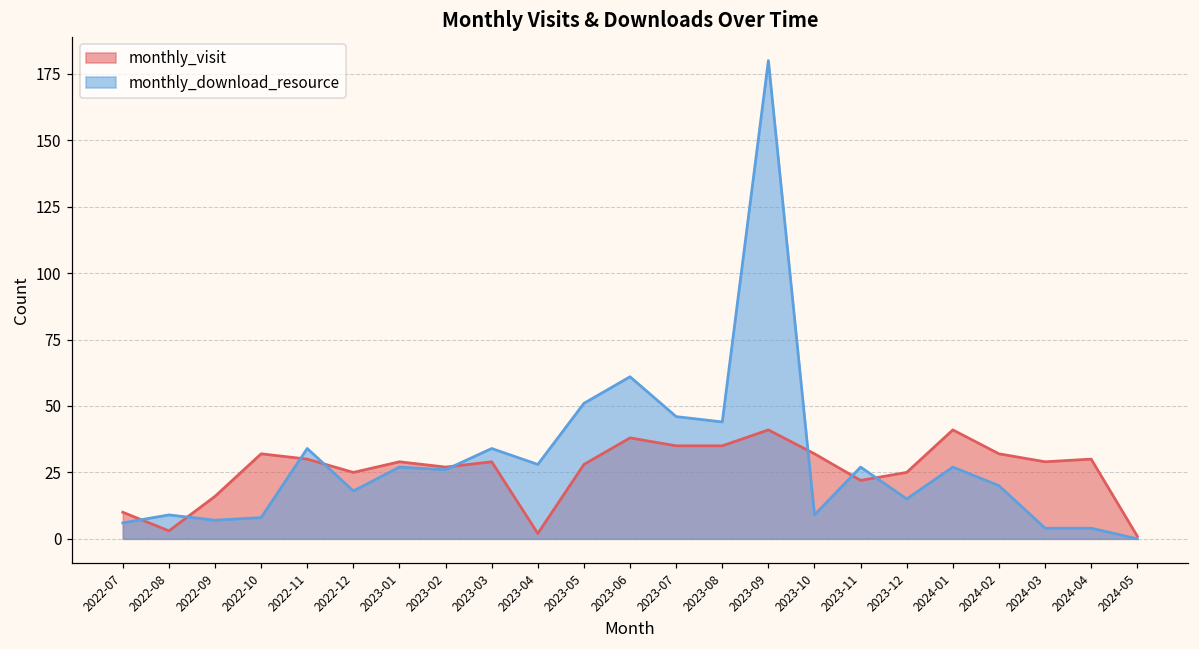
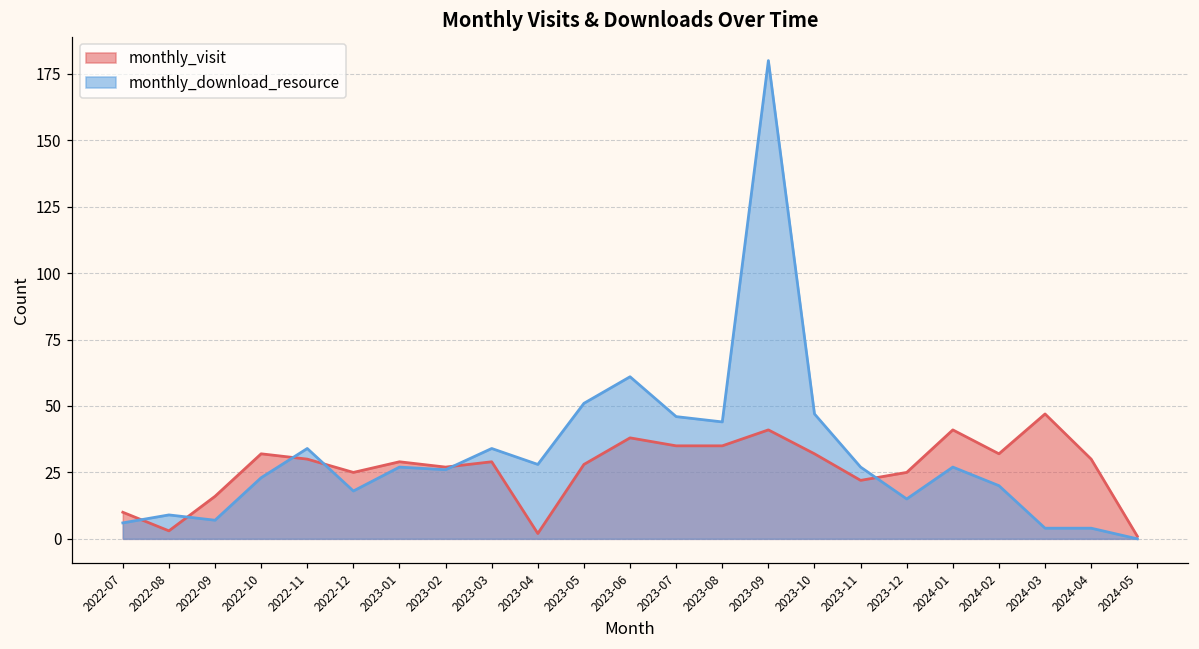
  {
    "monthly_visit": {
      "2022-07": 10,
      "2022-08": 3,
      "2022-09": 16,
      "2022-10": 32,
      "2022-11": 30,
      "2022-12": 25,
      "2023-01": 29,
      "2023-03": 29,
      "2023-04": 2,
      "2023-05": 28,
      "2023-06": 38,
      "2023-07": 35,
      "2023-08": 35,
      "2023-09": 41,
      "2023-10": 32,
      "2023-11": 22,
      "2023-12": 25,
      "2024-01": 41,
      "2024-02": 32,
-     "2024-03": 29,
+     "2024-03": 47,
      "2024-04": 30
    },
    "monthly_download_resource": {
      "2022-07": 6,
      "2022-08": 9,
      "2022-09": 7,
-     "2022-10": 8,
+     "2022-10": 23,
      "2022-11": 34,
      "2022-12": 18,
      "2023-01": 27,
      "2023-03": 34,
      "2023-04": 28,
      "2023-05": 51,
      "2023-06": 61,
      "2023-07": 46,
      "2023-08": 44,
      "2023-09": 180,
-     "2023-10": 9,
+     "2023-10": 47,
      "2023-11": 27,
      "2023-12": 15,
      "2024-01": 27,
      "2024-02": 20,
      "2024-03": 4,
      "2024-04": 4
    }
  }
